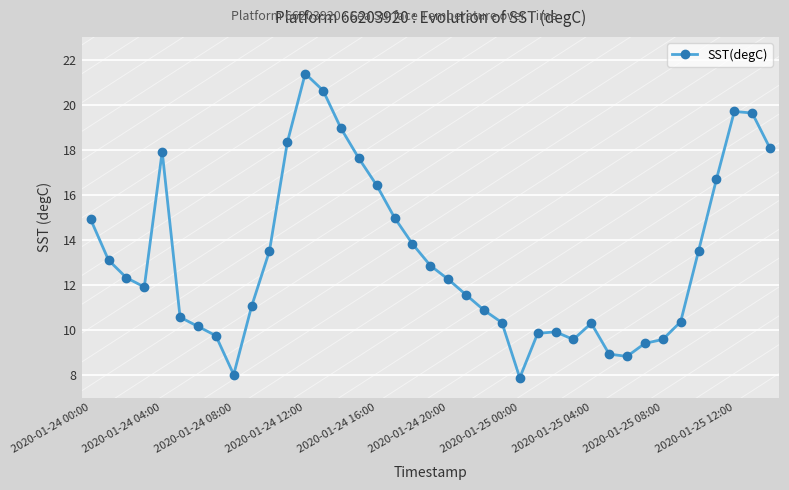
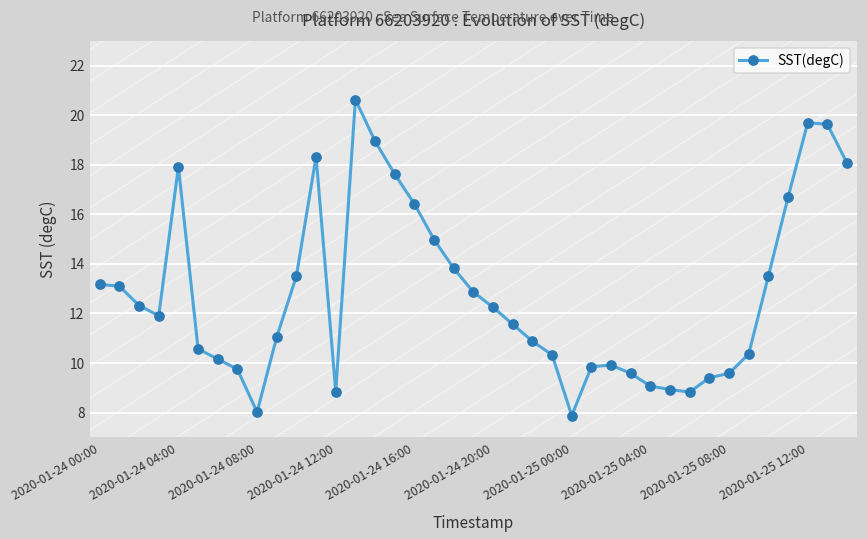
  {
    "SST(degC)": {
-     "2020-01-24 00:00": 14.9,
+     "2020-01-24 00:00": 13.2,
      "2020-01-24 04:00": 17.9,
      "2020-01-24 08:00": 8.0,
-     "2020-01-24 12:00": 21.4,
+     "2020-01-24 12:00": 8.8,
      "2020-01-24 16:00": 16.4,
      "2020-01-24 20:00": 12.3,
      "2020-01-25 00:00": 7.9,
-     "2020-01-25 04:00": 10.3,
+     "2020-01-25 04:00": 9.1,
      "2020-01-25 08:00": 9.6,
      "2020-01-25 12:00": 19.7
    }
  }
